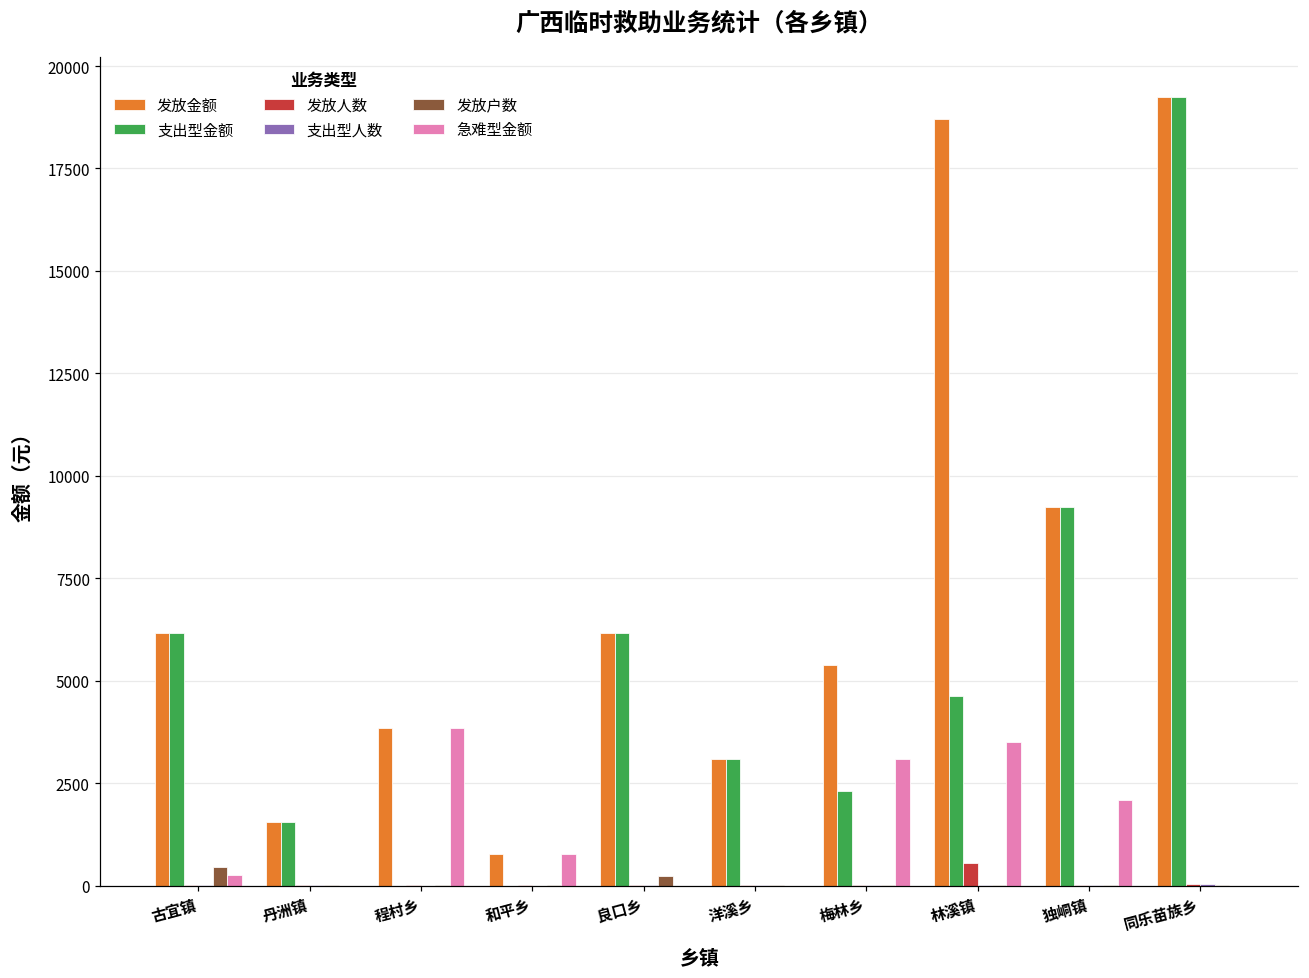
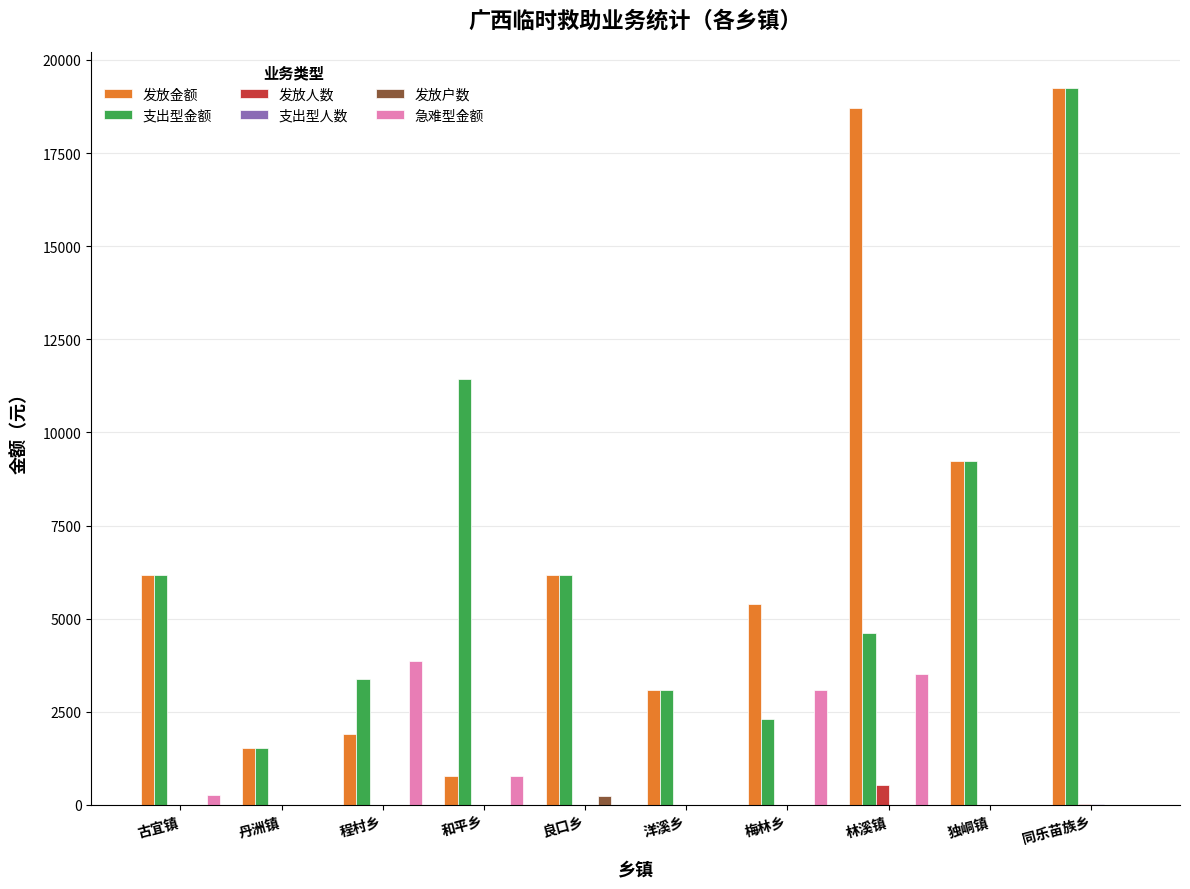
  {
    "发放金额": {
      "古宜镇": 6200,
      "丹洲镇": 1500,
-     "程村乡": 3900,
+     "程村乡": 1900,
      "和平乡": 800,
      "良口乡": 6200,
      "洋溪乡": 3100,
      "梅林乡": 5400,
      "林溪镇": 18700,
      "独峒镇": 9200,
      "同乐苗族乡": 19300
    },
    "支出型金额": {
      "古宜镇": 6200,
      "丹洲镇": 1500,
-     "程村乡": 0,
-     "和平乡": 0,
+     "程村乡": 3400,
+     "和平乡": 11400,
      "良口乡": 6200,
      "洋溪乡": 3100,
      "梅林乡": 2300,
      "林溪镇": 4600,
      "独峒镇": 9200,
      "同乐苗族乡": 19300
    },
    "发放人数": {
      "林溪镇": 500
    },
    "支出型人数": {
      "程村乡": 0,
      "和平乡": 0
    },
    "发放户数": {
-     "古宜镇": 400,
+     "古宜镇": 0,
      "良口乡": 200
    },
    "急难型金额": {
      "古宜镇": 300,
      "丹洲镇": 0,
      "程村乡": 3900,
      "和平乡": 800,
      "良口乡": 0,
      "洋溪乡": 0,
      "梅林乡": 3100,
      "林溪镇": 3500,
-     "独峒镇": 2100,
+     "独峒镇": 0,
      "同乐苗族乡": 0
    }
  }
